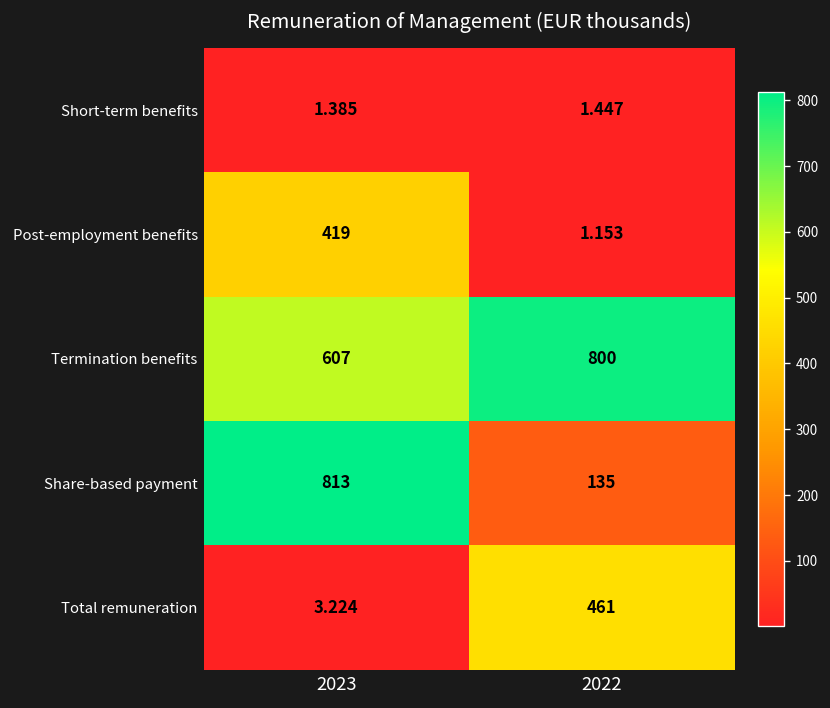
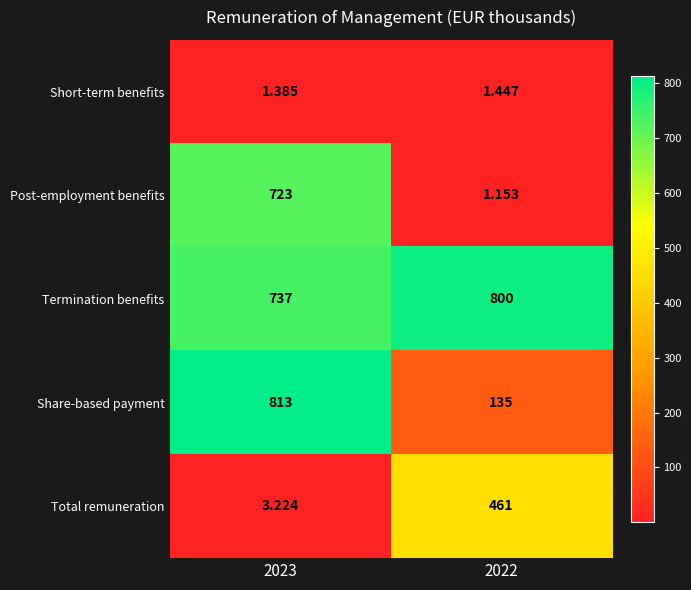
  {
    "Short-term benefits": {
      "2023": 1.385,
      "2022": 1.447
    },
    "Post-employment benefits": {
-     "2023": 419,
+     "2023": 723,
      "2022": 1.153
    },
    "Termination benefits": {
-     "2023": 607,
+     "2023": 737,
      "2022": 800
    },
    "Share-based payment": {
      "2023": 813,
      "2022": 135
    },
    "Total remuneration": {
      "2023": 3.224,
      "2022": 461
    }
  }
